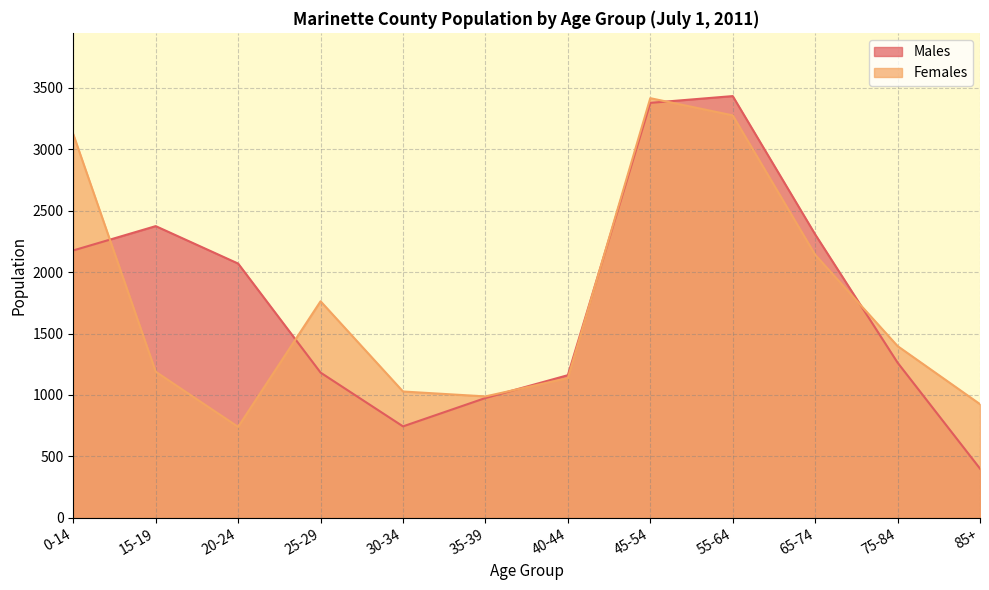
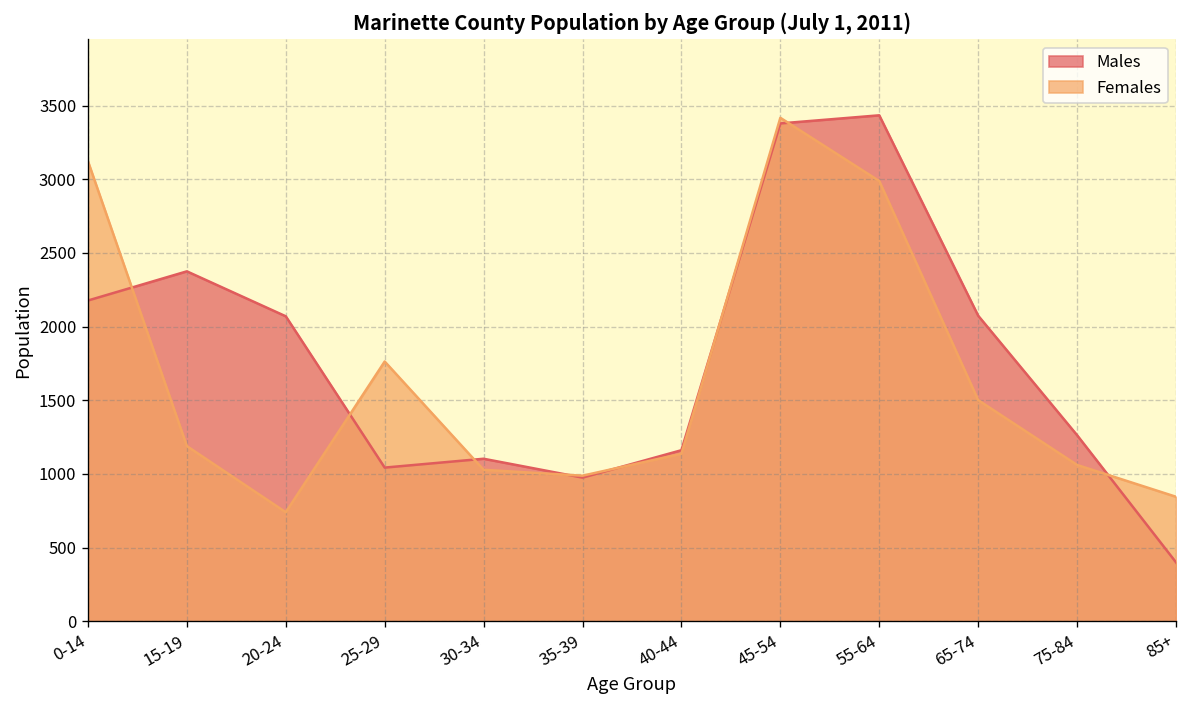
  {
    "Males": {
      "0-14": 2180,
      "15-19": 2380,
      "20-24": 2070,
-     "25-29": 1180,
-     "30-34": 740,
+     "25-29": 1040,
+     "30-34": 1100,
      "40-44": 1160,
      "45-54": 3380,
      "55-64": 3430,
-     "65-74": 2310,
+     "65-74": 2070,
      "75-84": 1260,
      "85+": 400
    },
    "Females": {
      "0-14": 3120,
      "15-19": 1190,
      "20-24": 740,
      "25-29": 1760,
      "30-34": 1030,
      "40-44": 1140,
      "45-54": 3420,
-     "55-64": 3280,
-     "65-74": 2140,
-     "75-84": 1400,
-     "85+": 930
+     "55-64": 2990,
+     "65-74": 1500,
+     "75-84": 1060,
+     "85+": 850
    }
  }
